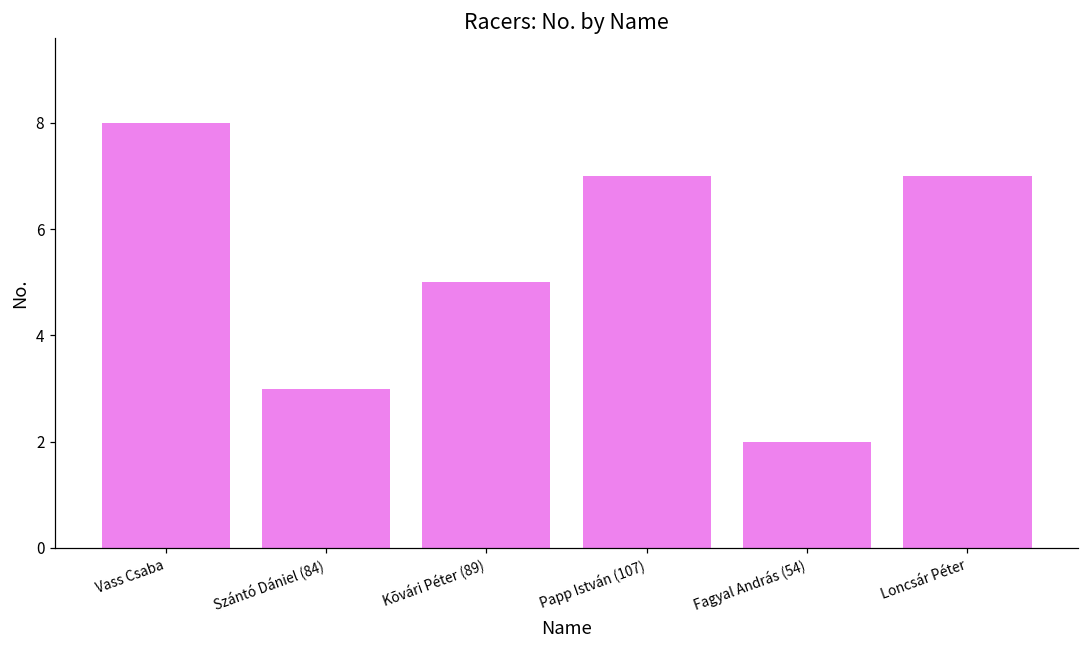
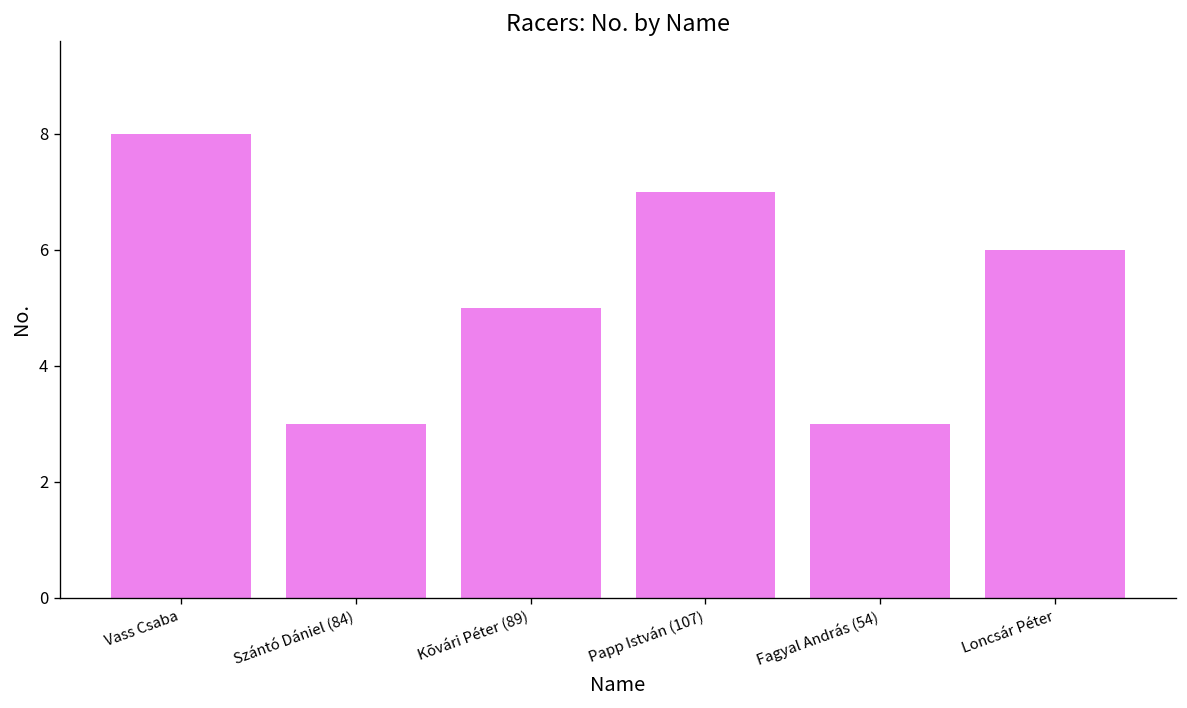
  {
    "Vass Csaba": 8,
    "Szántó Dániel (84)": 3,
    "Kõvári Péter (89)": 5,
    "Papp István (107)": 7,
-   "Fagyal András (54)": 2,
-   "Loncsár Péter": 7
+   "Fagyal András (54)": 3,
+   "Loncsár Péter": 6
  }
